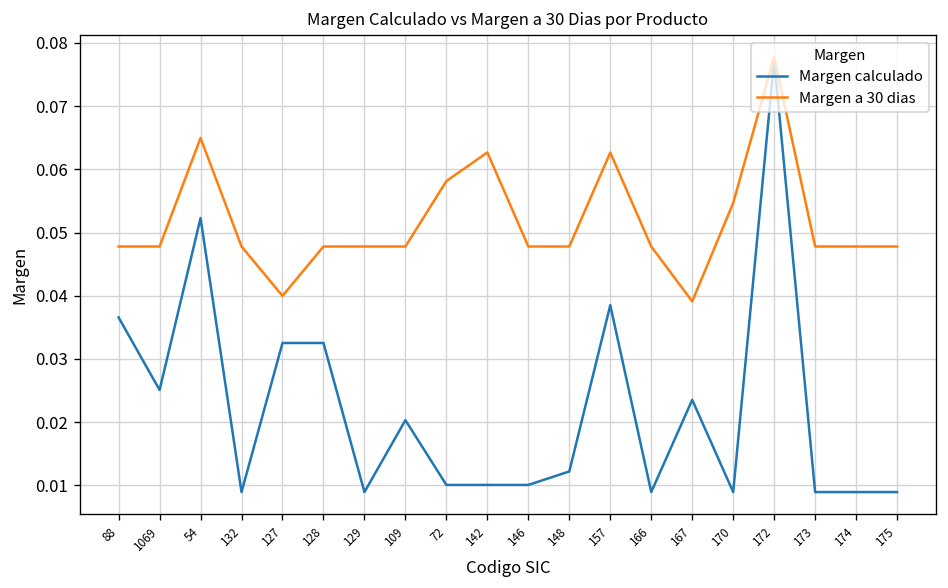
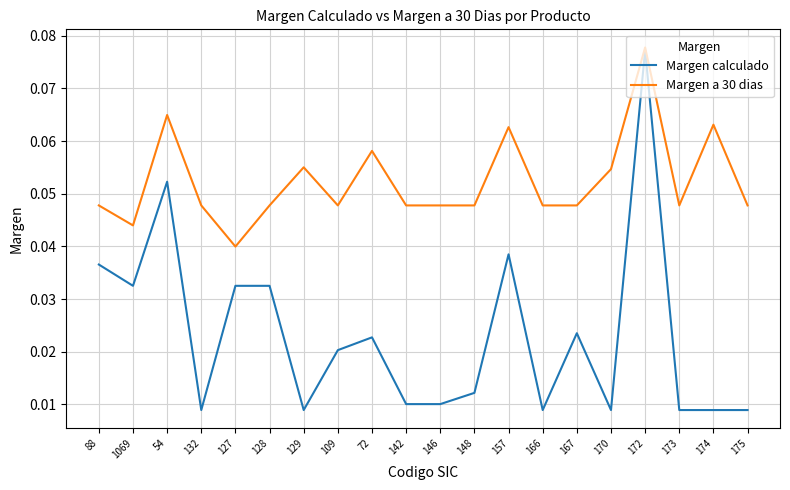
  {
    "Margen calculado": {
      "88": 0.037,
-     "1069": 0.025,
+     "1069": 0.033,
      "54": 0.052,
      "132": 0.009,
      "127": 0.033,
      "128": 0.033,
      "129": 0.009,
      "109": 0.020,
-     "72": 0.010,
+     "72": 0.023,
      "142": 0.010,
      "146": 0.010,
      "148": 0.012,
      "157": 0.038,
      "166": 0.009,
      "167": 0.024,
      "170": 0.009,
      "173": 0.009,
      "174": 0.009,
      "175": 0.009
    },
    "Margen a 30 dias": {
      "88": 0.048,
-     "1069": 0.048,
+     "1069": 0.044,
      "54": 0.065,
      "132": 0.048,
      "127": 0.040,
      "128": 0.048,
-     "129": 0.048,
+     "129": 0.055,
      "109": 0.048,
      "72": 0.058,
-     "142": 0.063,
+     "142": 0.048,
      "146": 0.048,
      "148": 0.048,
      "157": 0.063,
      "166": 0.048,
-     "167": 0.039,
+     "167": 0.048,
      "170": 0.055,
      "173": 0.048,
-     "174": 0.048,
+     "174": 0.063,
      "175": 0.048
    }
  }
